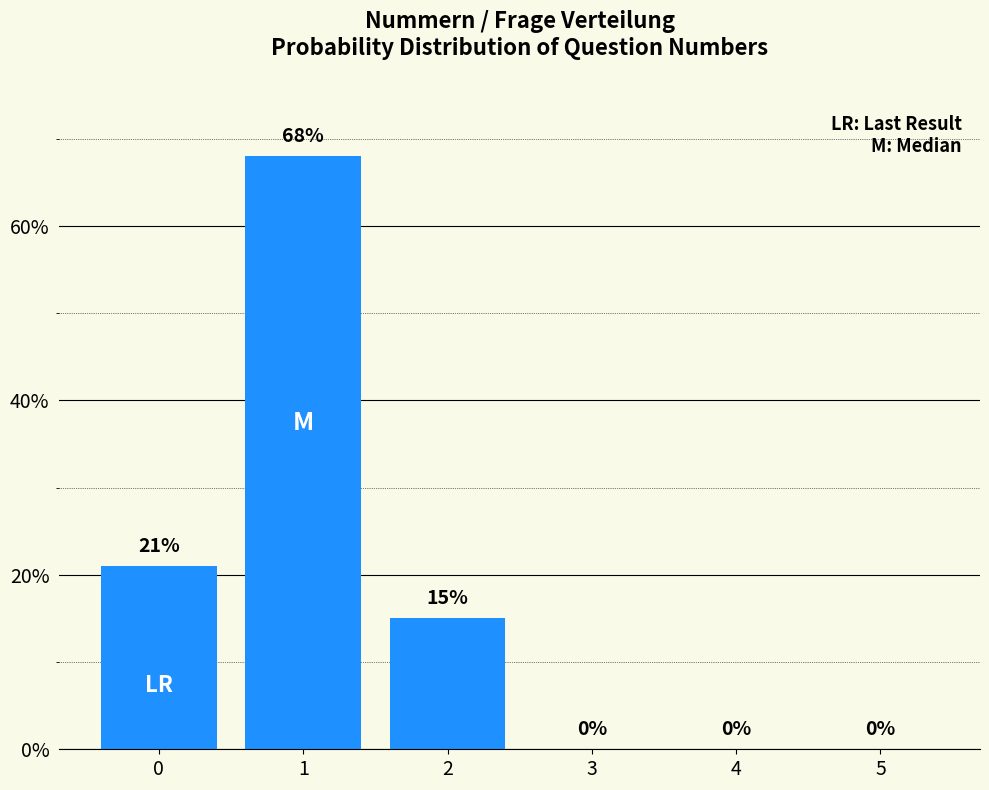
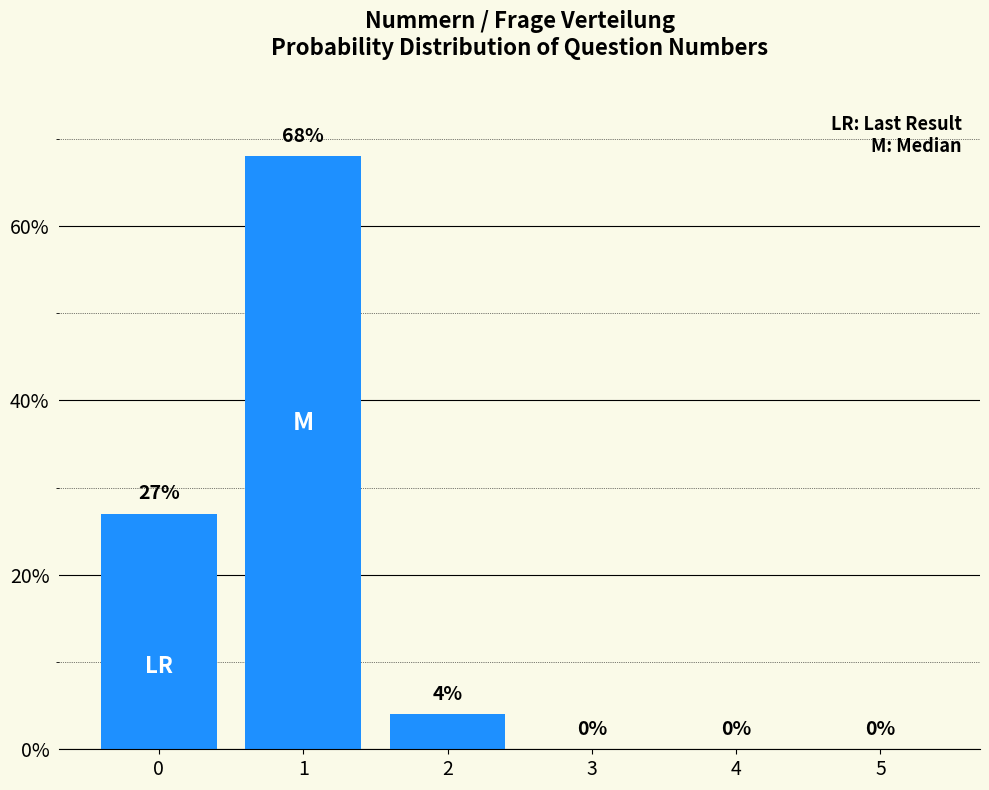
  {
-   "0": "21%",
+   "0": "27%",
    "1": "68%",
-   "2": "15%",
+   "2": "4%",
    "3": "0%",
    "4": "0%",
    "5": "0%"
  }
